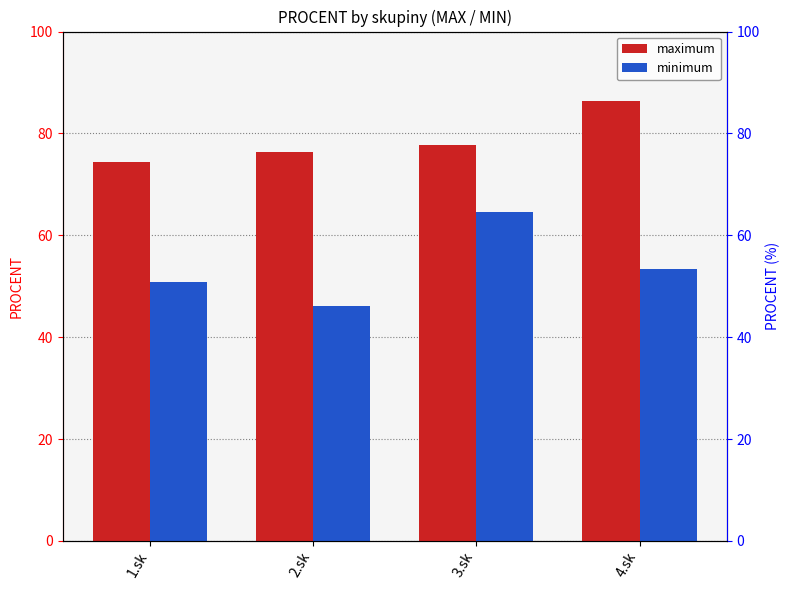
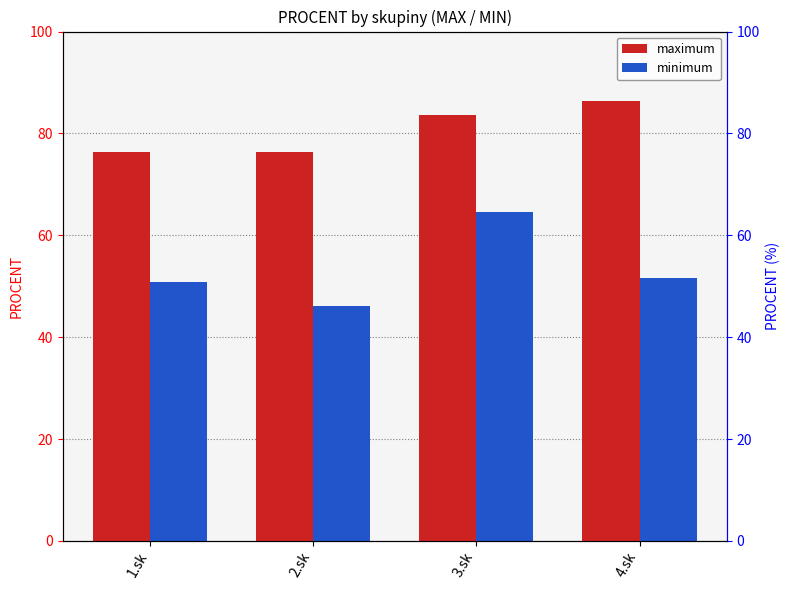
  {
    "maximum": {
-     "1.sk": 74,
+     "1.sk": 76,
      "2.sk": 76,
-     "3.sk": 78,
+     "3.sk": 84,
      "4.sk": 86
    },
    "minimum": {
      "1.sk": 51,
      "2.sk": 46,
      "3.sk": 65,
-     "4.sk": 53
+     "4.sk": 52
    }
  }
